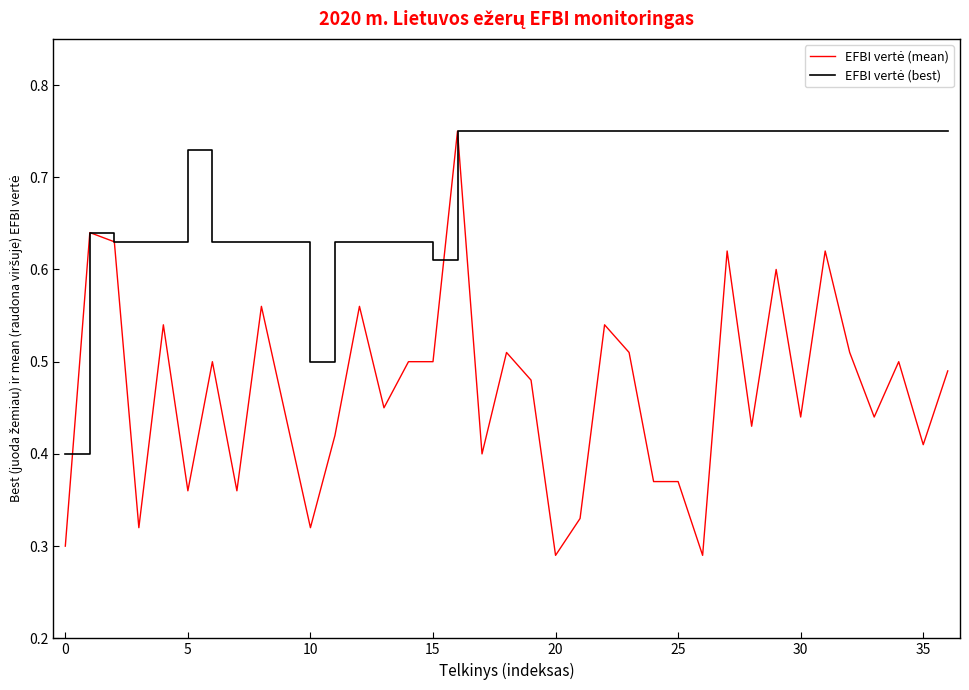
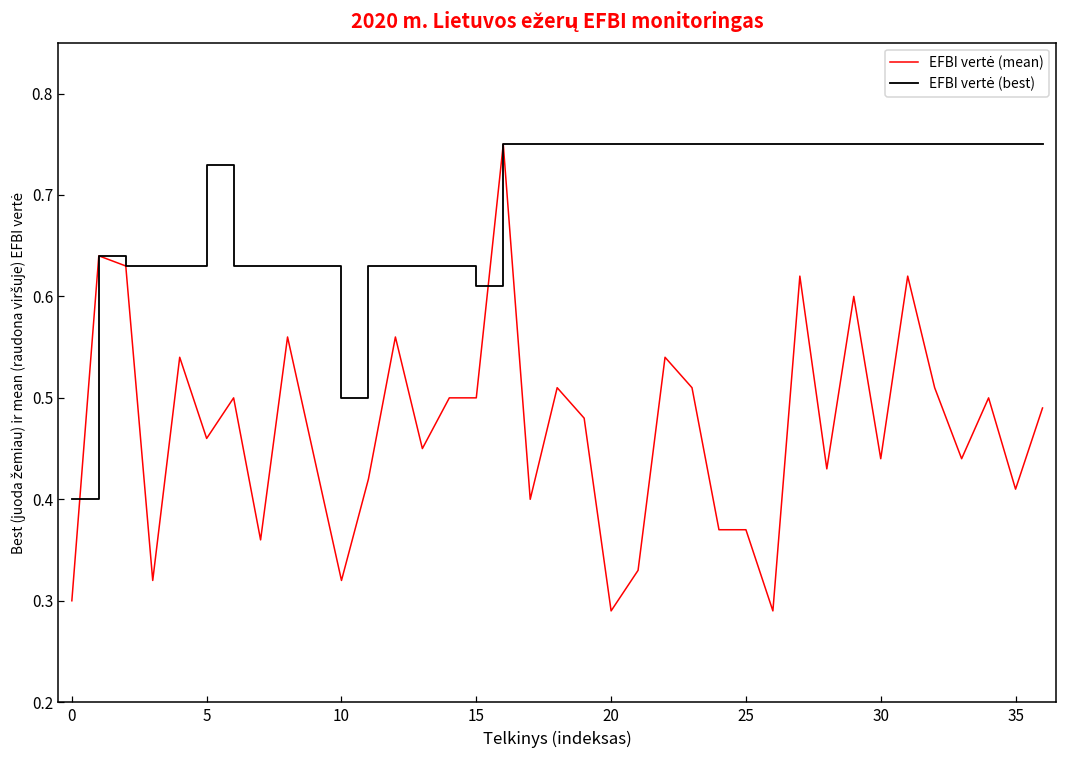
  {
    "EFBI vertė (mean)": {
      "0": 0.30,
-     "5": 0.36,
+     "5": 0.46,
      "10": 0.32,
      "15": 0.50,
      "20": 0.29,
      "25": 0.37,
      "30": 0.44,
      "35": 0.41
    },
    "EFBI vertė (best)": {
      "0": 0.40,
      "5": 0.73,
      "10": 0.50,
      "15": 0.61,
      "20": 0.75,
      "25": 0.75,
      "30": 0.75,
      "35": 0.75
    }
  }
